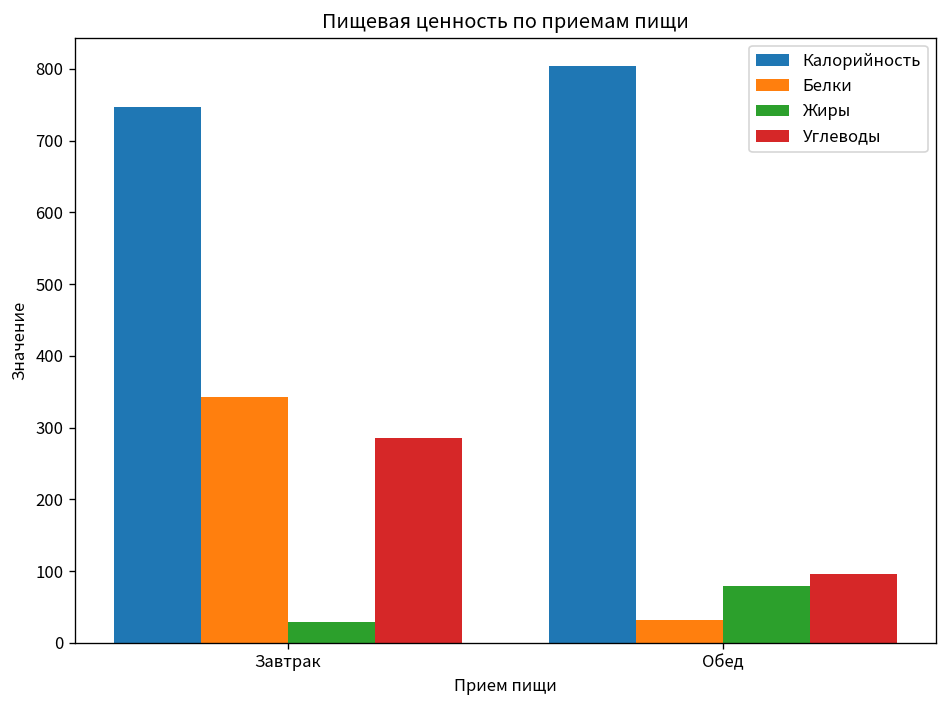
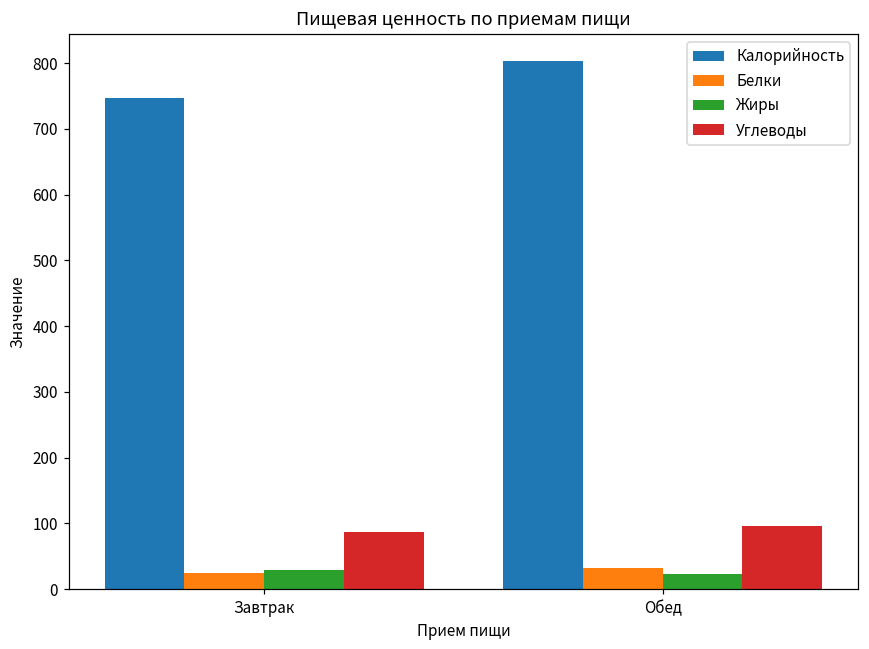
  {
    "Калорийность": {
      "Завтрак": 750,
      "Обед": 800
    },
    "Белки": {
-     "Завтрак": 340,
+     "Завтрак": 20,
      "Обед": 30
    },
    "Жиры": {
      "Завтрак": 30,
-     "Обед": 80
+     "Обед": 20
    },
    "Углеводы": {
-     "Завтрак": 290,
+     "Завтрак": 90,
      "Обед": 100
    }
  }
